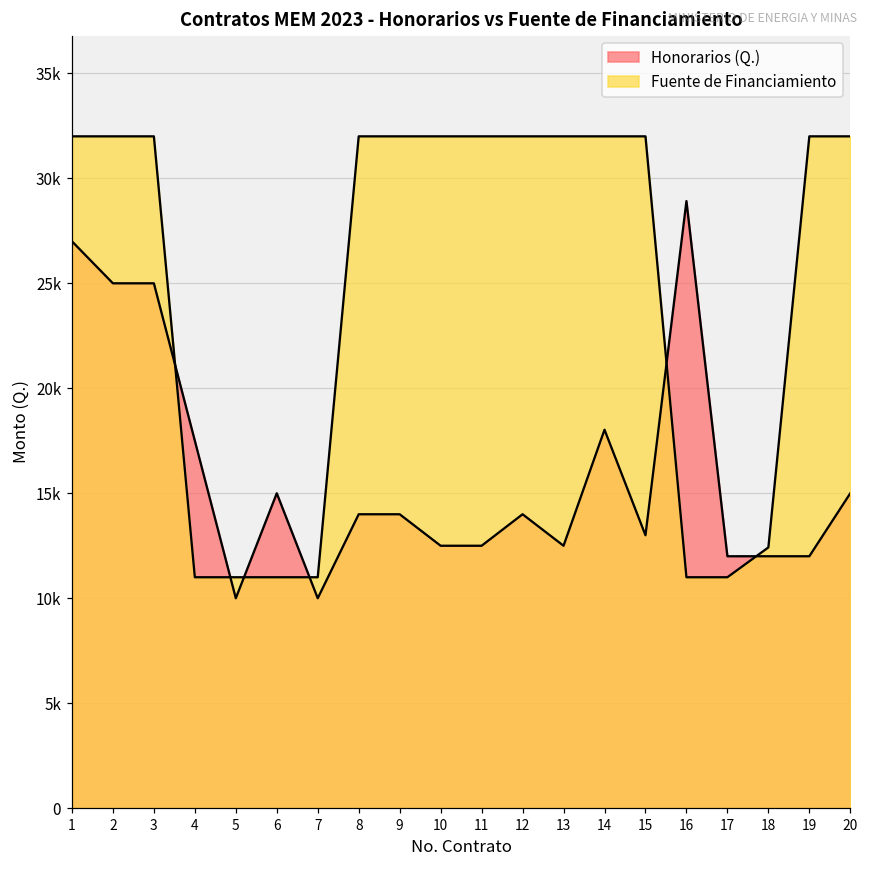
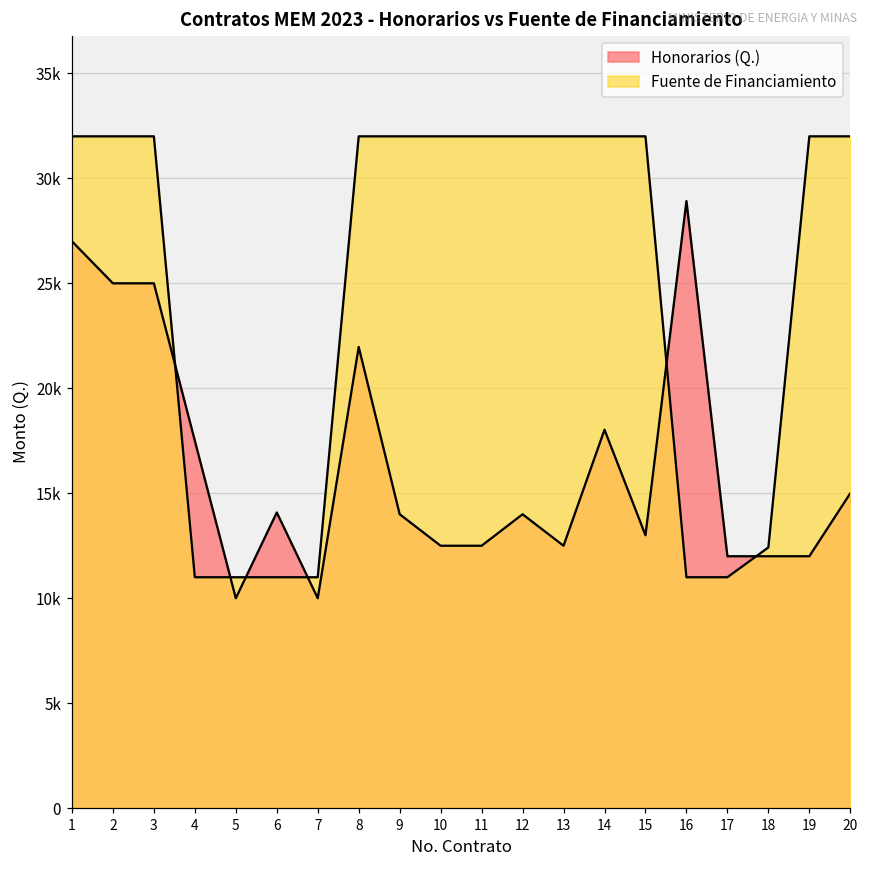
  {
    "Honorarios (Q.)": {
      "1": 27000,
      "2": 25000,
      "3": 25000,
      "4": 17500,
      "5": 10000,
-     "6": 15000,
+     "6": 14100,
      "7": 10000,
-     "8": 14000,
+     "8": 22000,
      "9": 14000,
      "10": 12500,
      "11": 12500,
      "12": 14000,
      "13": 12500,
      "14": 18000,
      "15": 13000,
      "16": 28900,
      "17": 12000,
      "18": 12000,
      "19": 12000,
      "20": 15000
    },
    "Fuente de Financiamiento": {
      "1": 32000,
      "2": 32000,
      "3": 32000,
      "4": 11000,
      "5": 11000,
      "6": 11000,
      "7": 11000,
      "8": 32000,
      "9": 32000,
      "10": 32000,
      "11": 32000,
      "12": 32000,
      "13": 32000,
      "14": 32000,
      "15": 32000,
      "16": 11000,
      "17": 11000,
      "18": 12400,
      "19": 32000,
      "20": 32000
    }
  }
